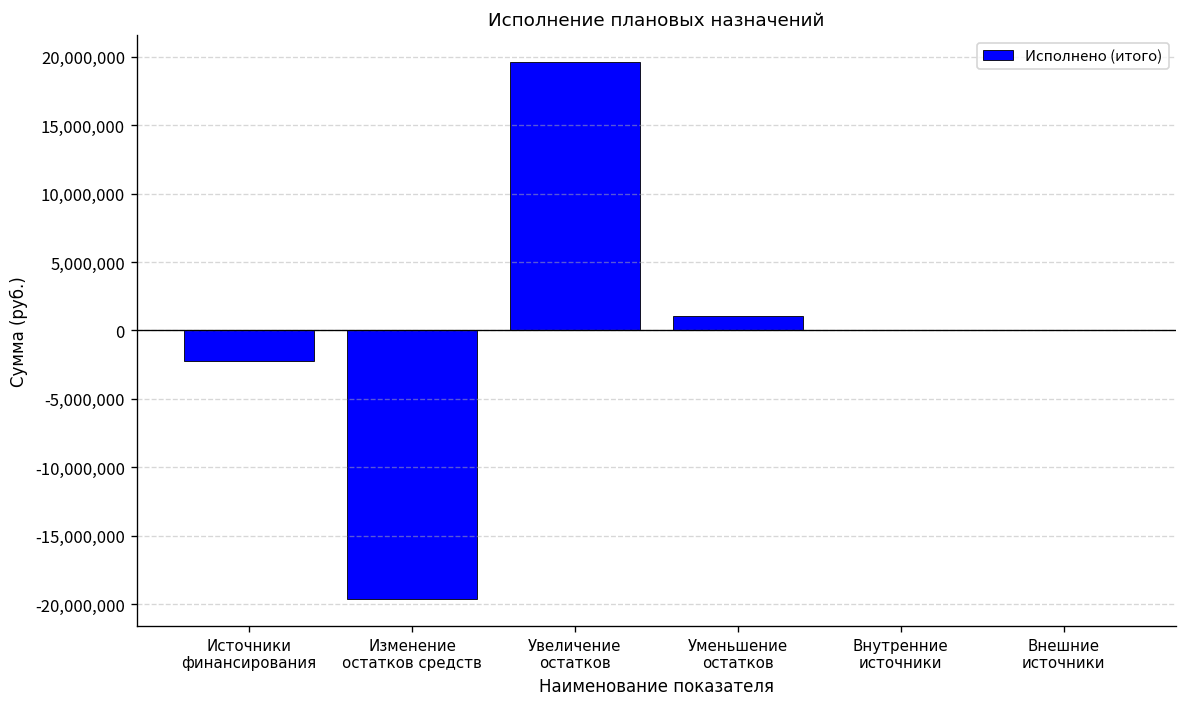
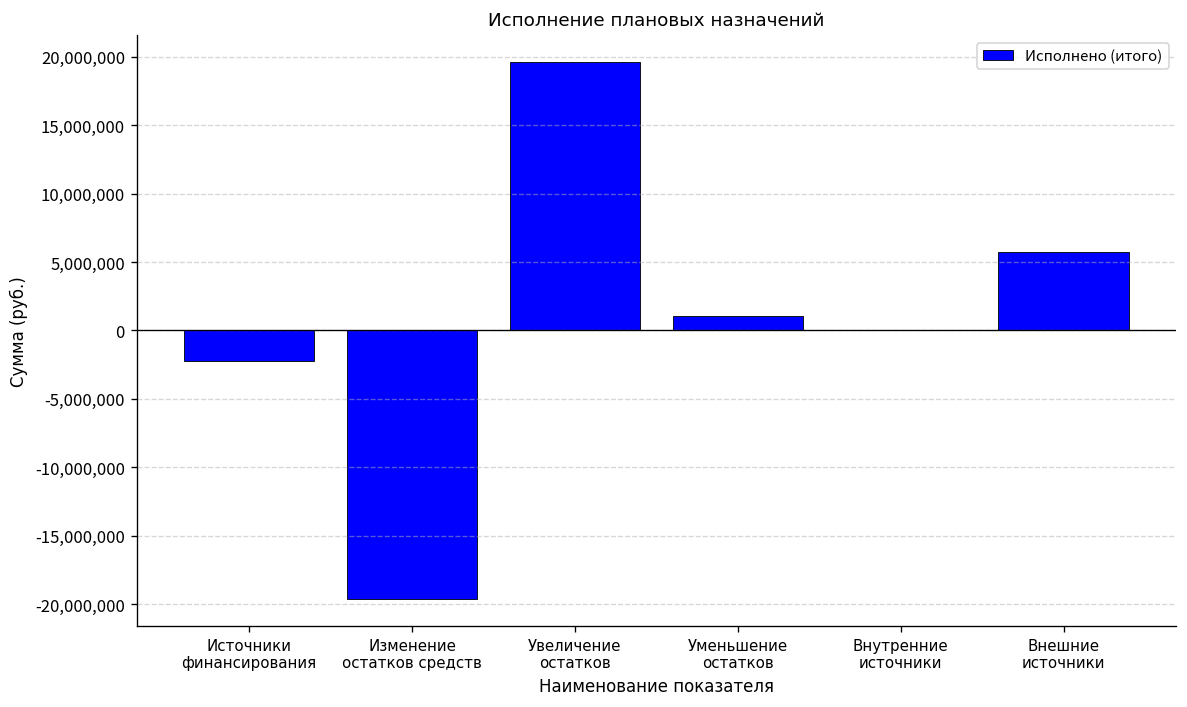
  {
    "Источники финансирования": "-2,200,000",
    "Изменение остатков средств": "-19,700,000",
    "Увеличение остатков": "19,600,000",
    "Уменьшение остатков": "1,100,000",
    "Внутренние источники": "0",
-   "Внешние источники": "0"
+   "Внешние источники": "5,800,000"
  }
